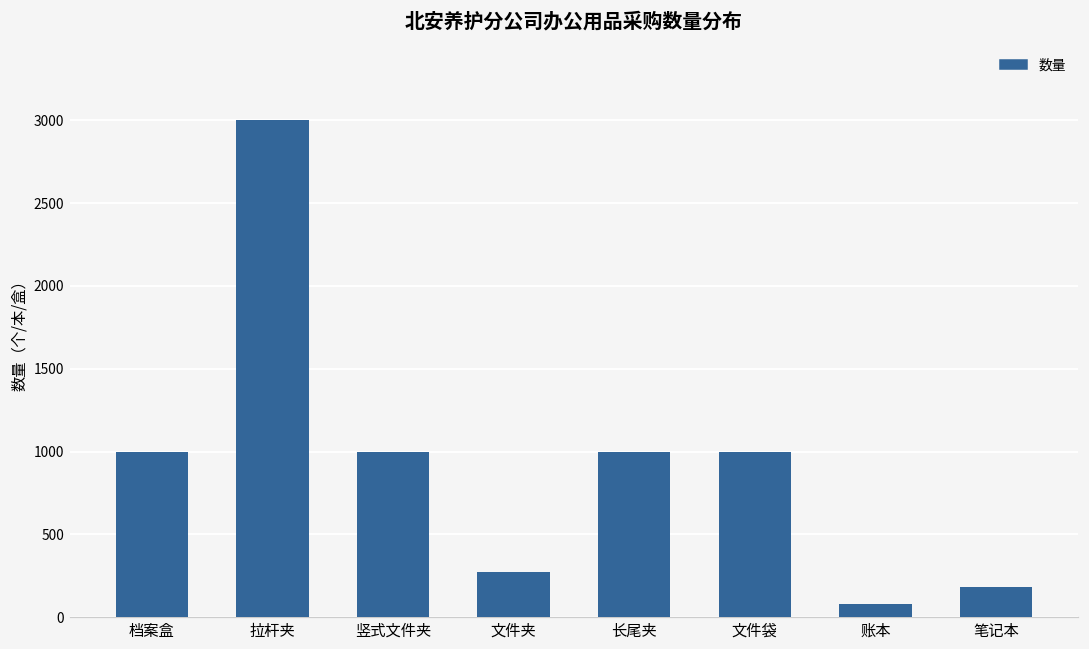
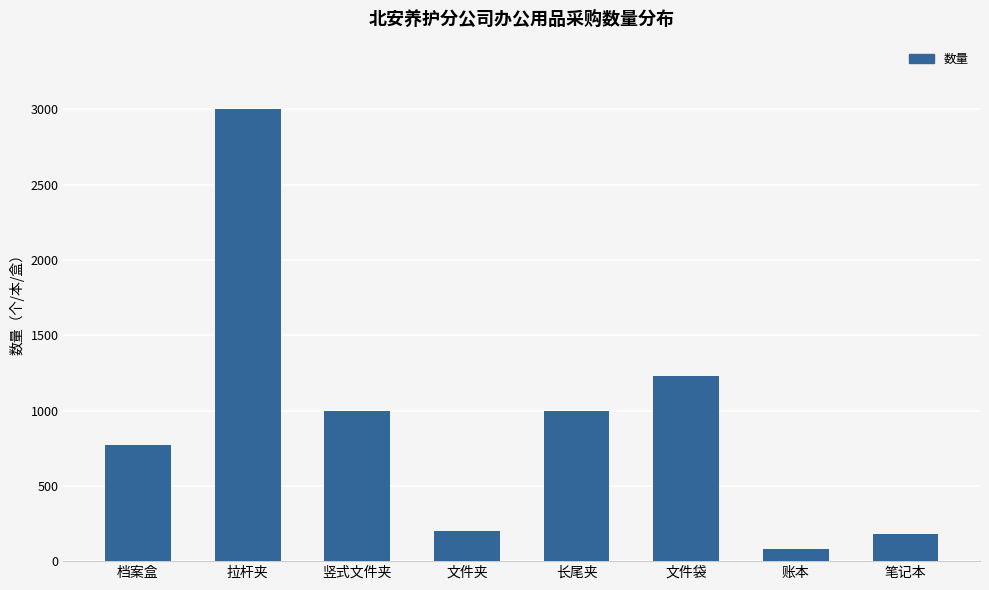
  {
-   "档案盒": 1000,
+   "档案盒": 770,
    "拉杆夹": 3000,
    "竖式文件夹": 1000,
-   "文件夹": 280,
+   "文件夹": 200,
    "长尾夹": 1000,
-   "文件袋": 1000,
+   "文件袋": 1230,
    "账本": 80,
    "笔记本": 180
  }
